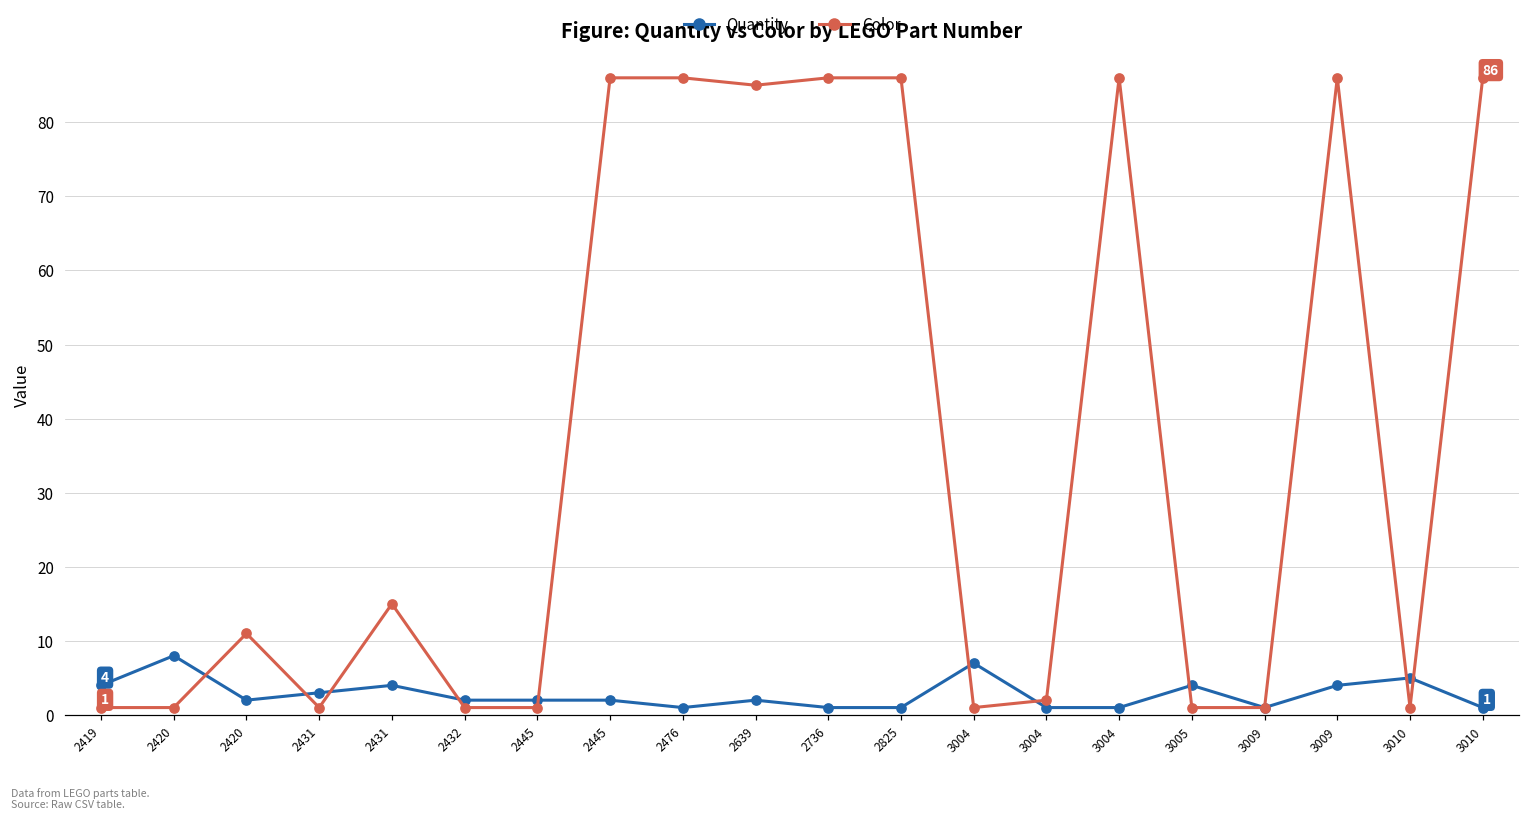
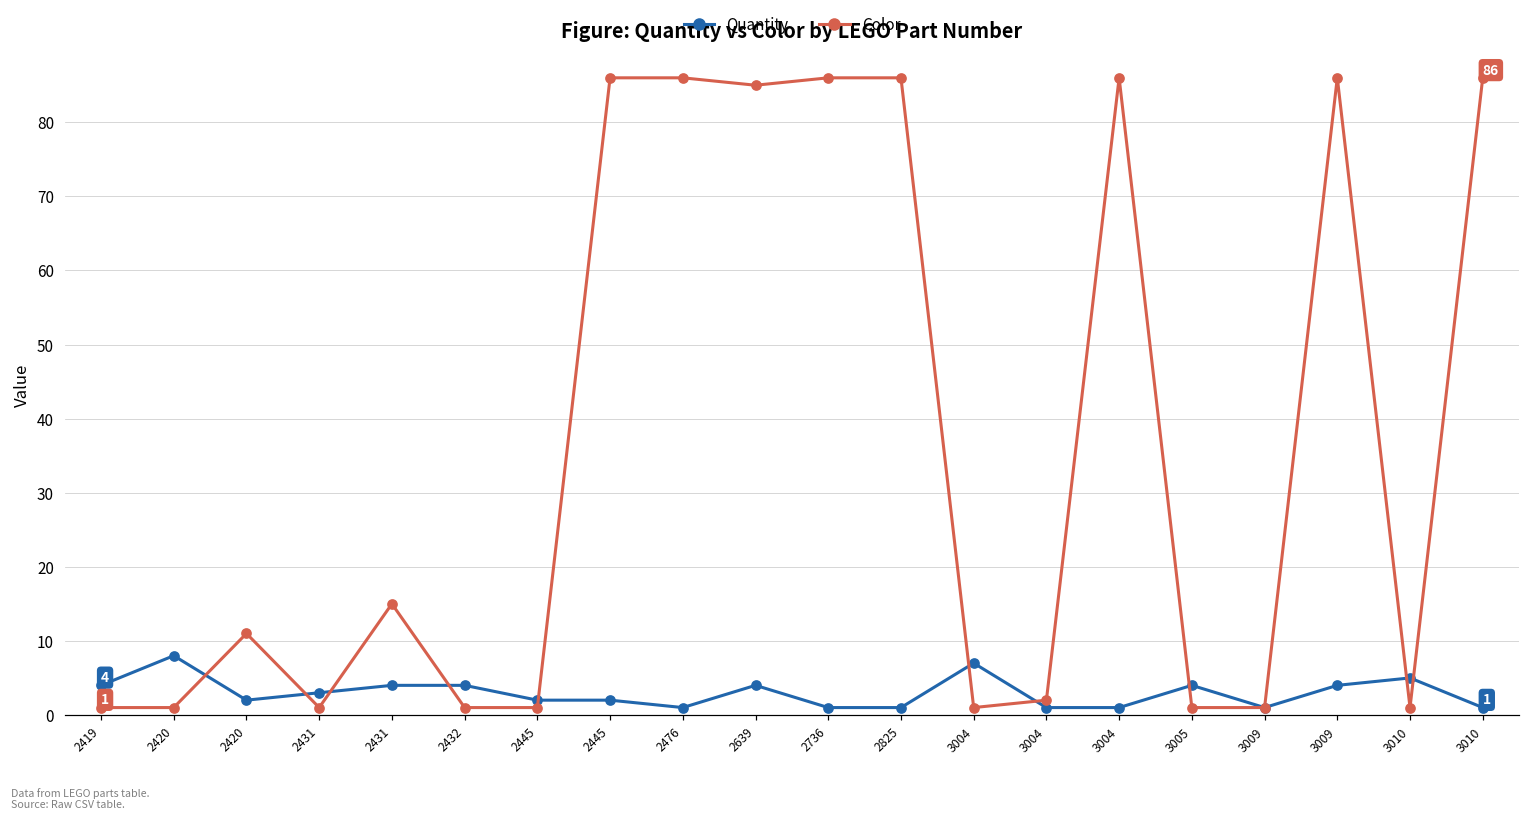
  {
    "Quantity": {
-     "2432": 2,
+     "2432": 4,
      "2476": 1,
-     "2639": 2,
+     "2639": 4,
      "2736": 1,
      "2825": 1,
      "3005": 4
    },
    "Color": {
      "2432": 1,
      "2476": 86,
      "2639": 85,
      "2736": 86,
      "2825": 86,
      "3005": 1
    }
  }
